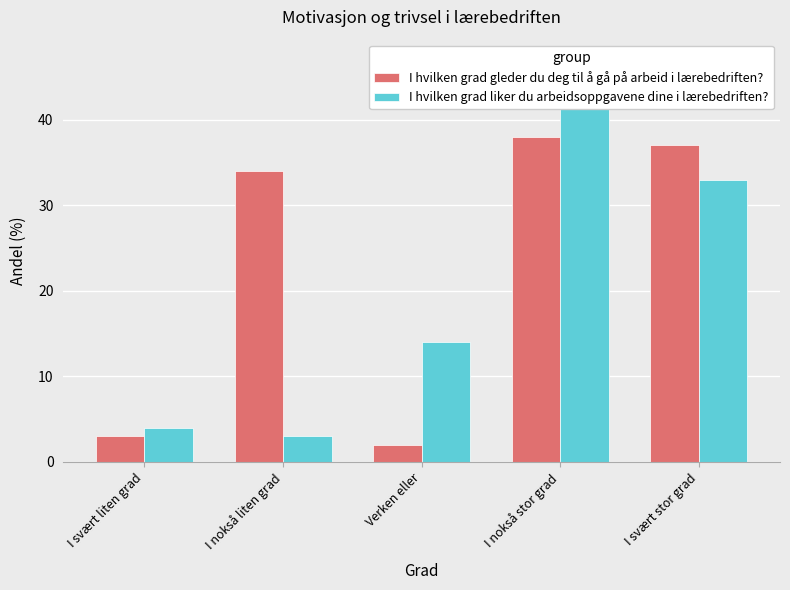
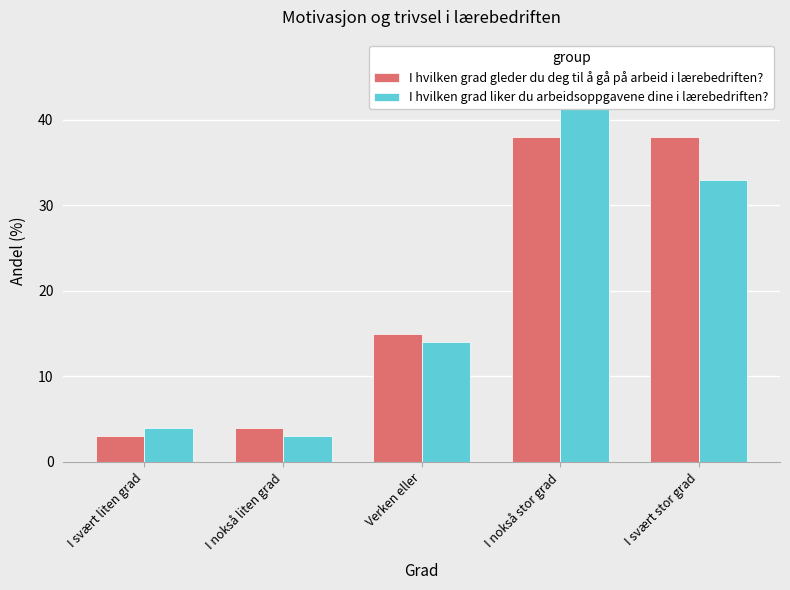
  {
    "I hvilken grad gleder du deg til å gå på arbeid i lærebedriften?": {
      "I svært liten grad": 3,
-     "I nokså liten grad": 34,
-     "Verken eller": 2,
+     "I nokså liten grad": 4,
+     "Verken eller": 15,
      "I nokså stor grad": 38,
-     "I svært stor grad": 37
+     "I svært stor grad": 38
    },
    "I hvilken grad liker du arbeidsoppgavene dine i lærebedriften?": {
      "I svært liten grad": 4,
      "I nokså liten grad": 3,
      "Verken eller": 14,
      "I svært stor grad": 33
    }
  }
